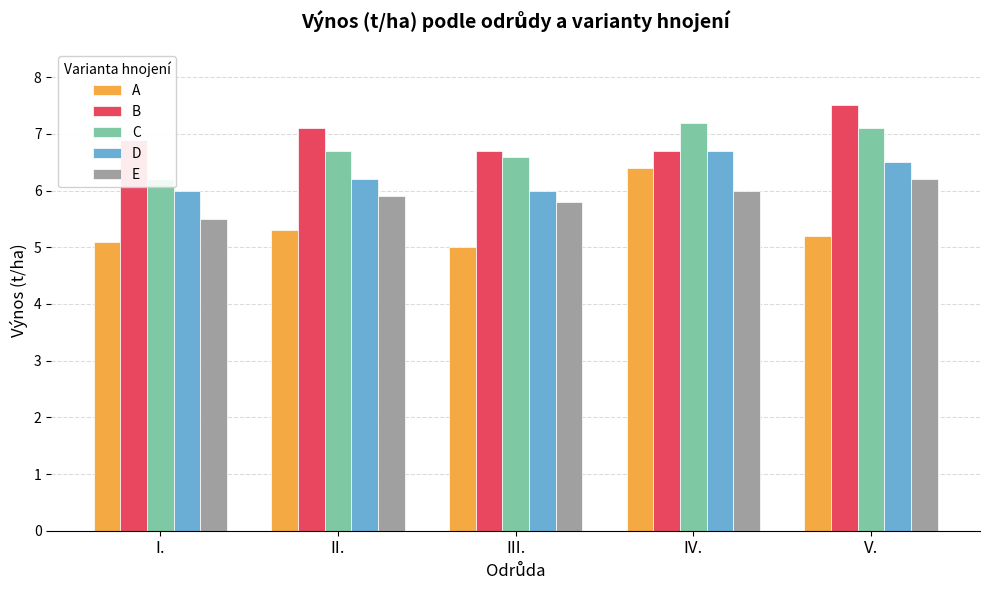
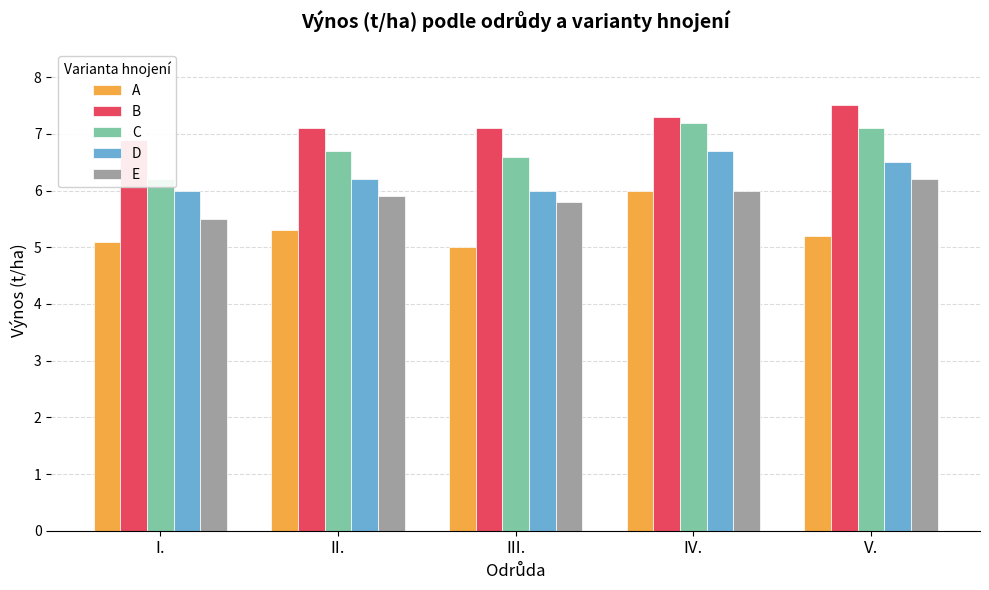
  {
    "A": {
      "I.": 5.1,
      "II.": 5.3,
      "III.": 5.0,
-     "IV.": 6.4,
+     "IV.": 6.0,
      "V.": 5.2
    },
    "B": {
      "II.": 7.1,
-     "III.": 6.7,
-     "IV.": 6.7,
+     "III.": 7.1,
+     "IV.": 7.3,
      "V.": 7.5
    }
  }
